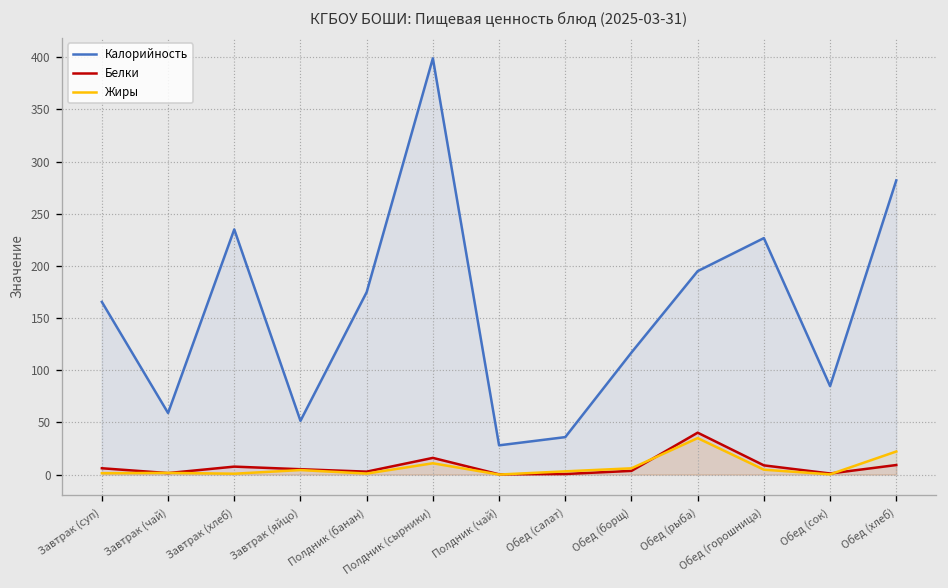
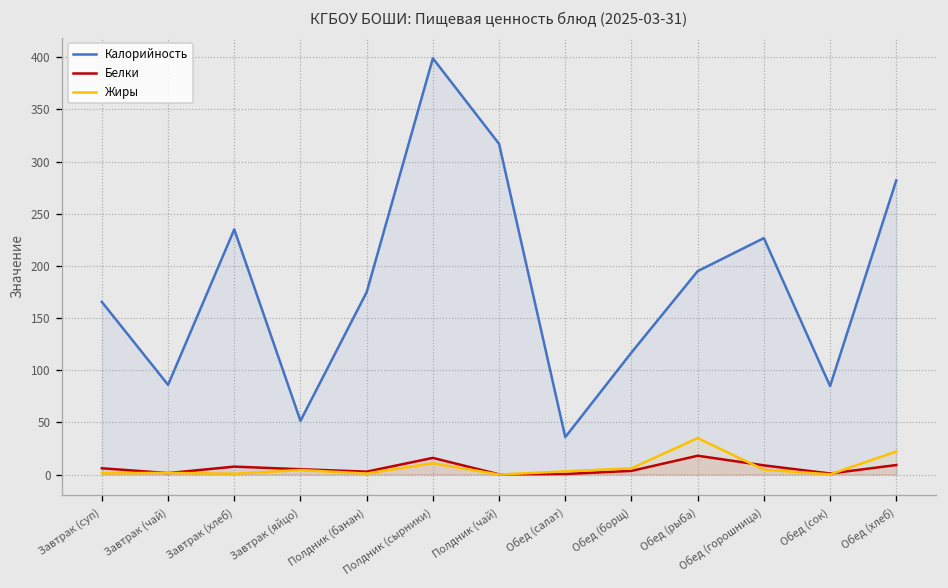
  {
    "Калорийность": {
      "Завтрак (суп)": 170,
-     "Завтрак (чай)": 60,
+     "Завтрак (чай)": 90,
      "Завтрак (хлеб)": 240,
      "Завтрак (яйцо)": 50,
      "Полдник (банан)": 170,
      "Полдник (сырники)": 400,
-     "Полдник (чай)": 30,
+     "Полдник (чай)": 320,
      "Обед (салат)": 40,
      "Обед (борщ)": 120,
      "Обед (рыба)": 200,
      "Обед (горошница)": 230,
      "Обед (сок)": 80,
      "Обед (хлеб)": 280
    },
    "Белки": {
      "Завтрак (суп)": 10,
      "Завтрак (хлеб)": 10,
      "Полдник (сырники)": 20,
-     "Обед (рыба)": 40,
+     "Обед (рыба)": 20,
      "Обед (горошница)": 10,
      "Обед (хлеб)": 10
    },
    "Жиры": {
      "Завтрак (суп)": 0,
      "Завтрак (хлеб)": 0,
      "Полдник (сырники)": 10,
      "Обед (рыба)": 30,
      "Обед (горошница)": 0,
      "Обед (хлеб)": 20
    }
  }
